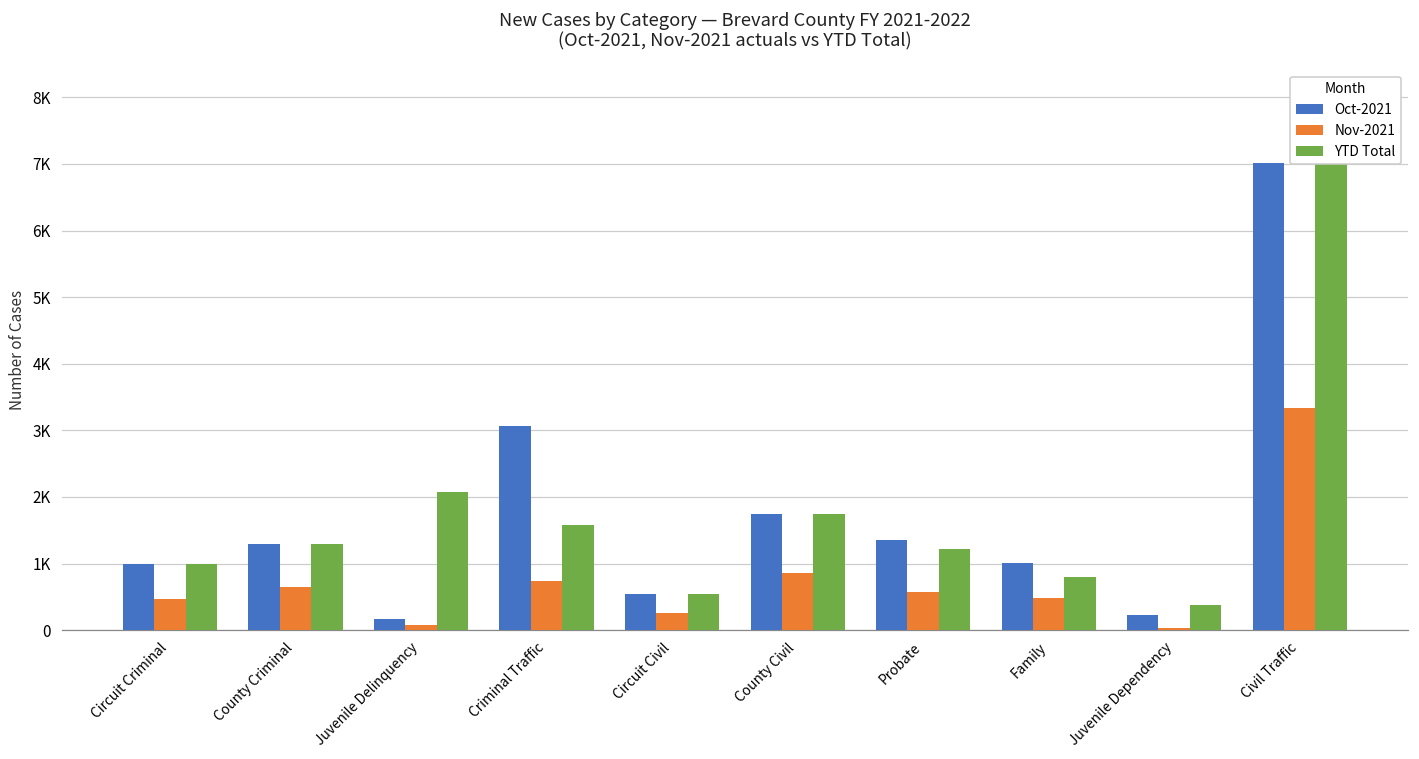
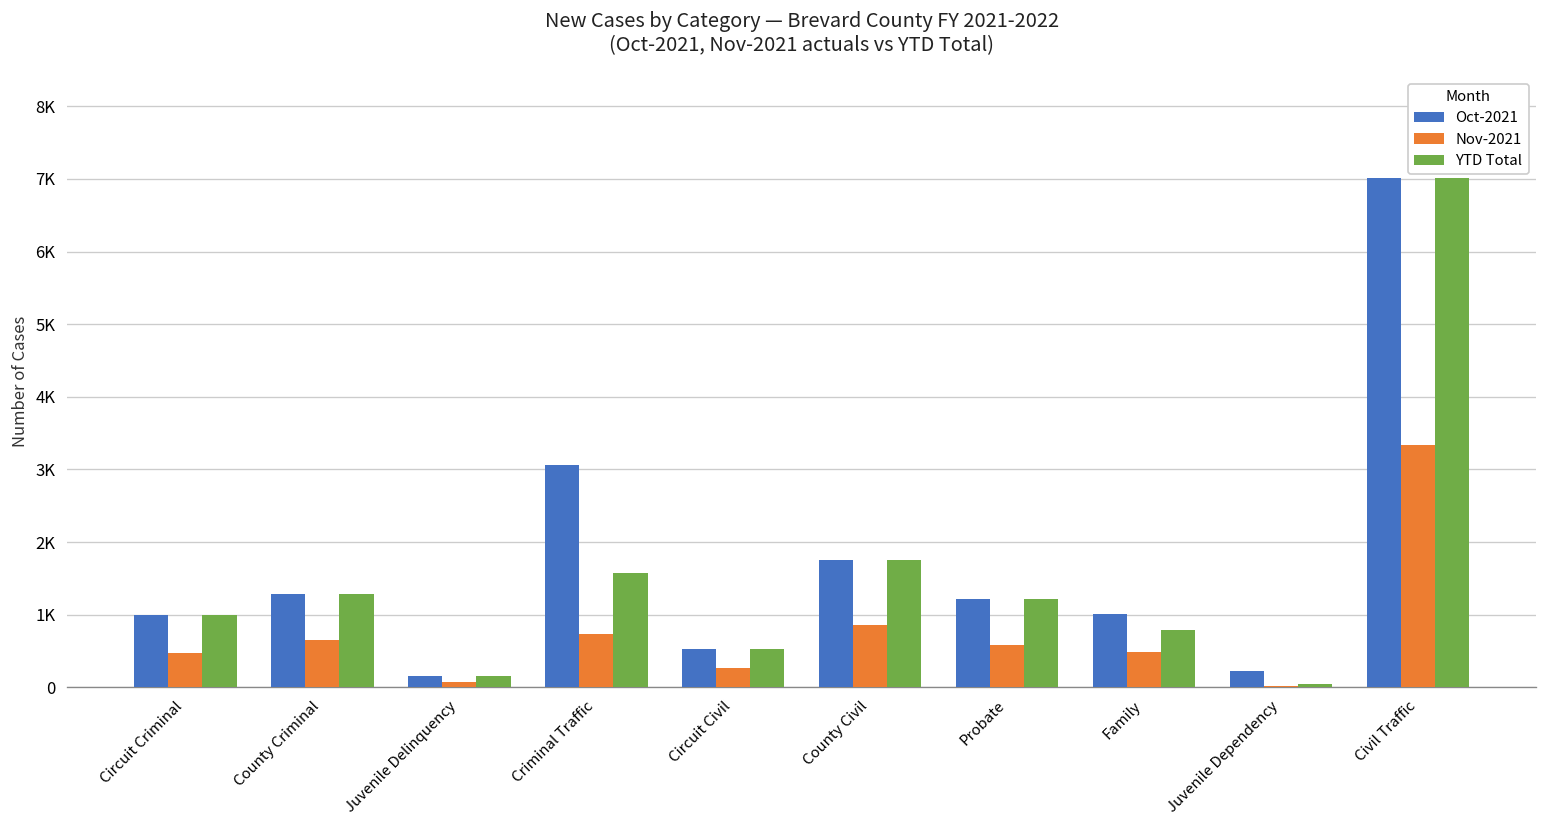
  {
    "Oct-2021": {
      "Circuit Criminal": 1000,
      "County Criminal": 1300,
      "Juvenile Delinquency": 200,
      "Criminal Traffic": 3100,
      "Circuit Civil": 500,
      "County Civil": 1700,
-     "Probate": 1400,
+     "Probate": 1200,
      "Family": 1000,
      "Juvenile Dependency": 200,
      "Civil Traffic": 7000
    },
    "Nov-2021": {
      "Circuit Criminal": 500,
      "County Criminal": 700,
      "Juvenile Delinquency": 100,
      "Criminal Traffic": 700,
      "Circuit Civil": 300,
      "County Civil": 900,
      "Probate": 600,
      "Family": 500,
      "Civil Traffic": 3300
    },
    "YTD Total": {
      "Circuit Criminal": 1000,
      "County Criminal": 1300,
-     "Juvenile Delinquency": 2100,
+     "Juvenile Delinquency": 200,
      "Criminal Traffic": 1600,
      "Circuit Civil": 500,
      "County Civil": 1700,
      "Probate": 1200,
      "Family": 800,
-     "Juvenile Dependency": 400
+     "Juvenile Dependency": 0
    }
  }
